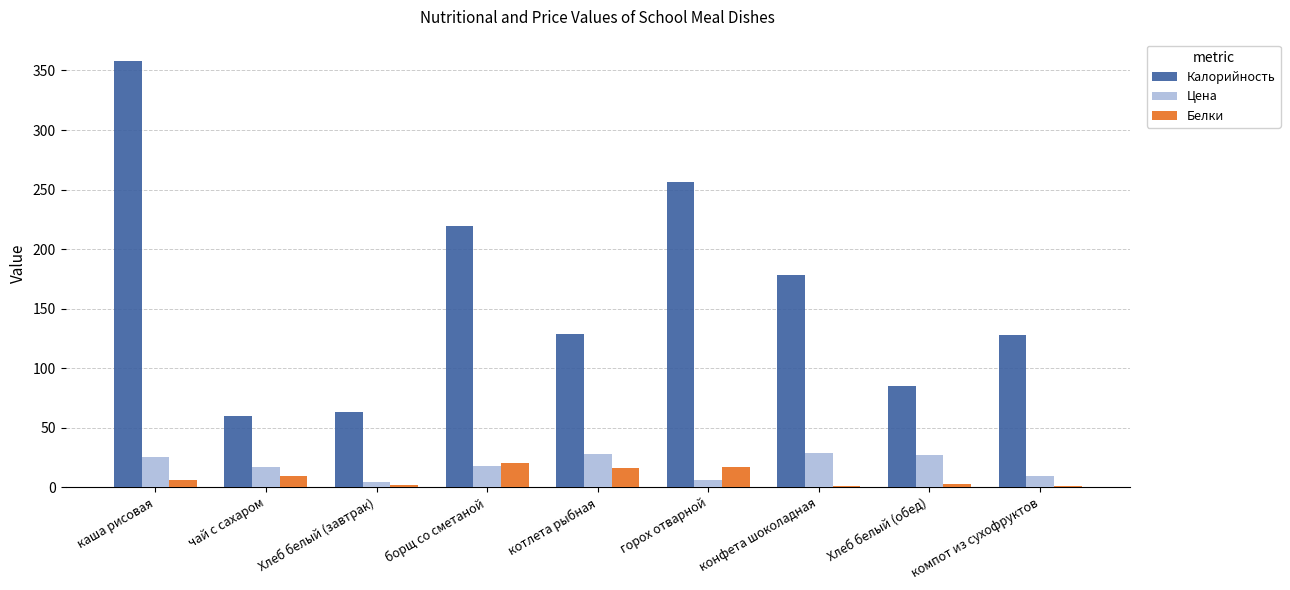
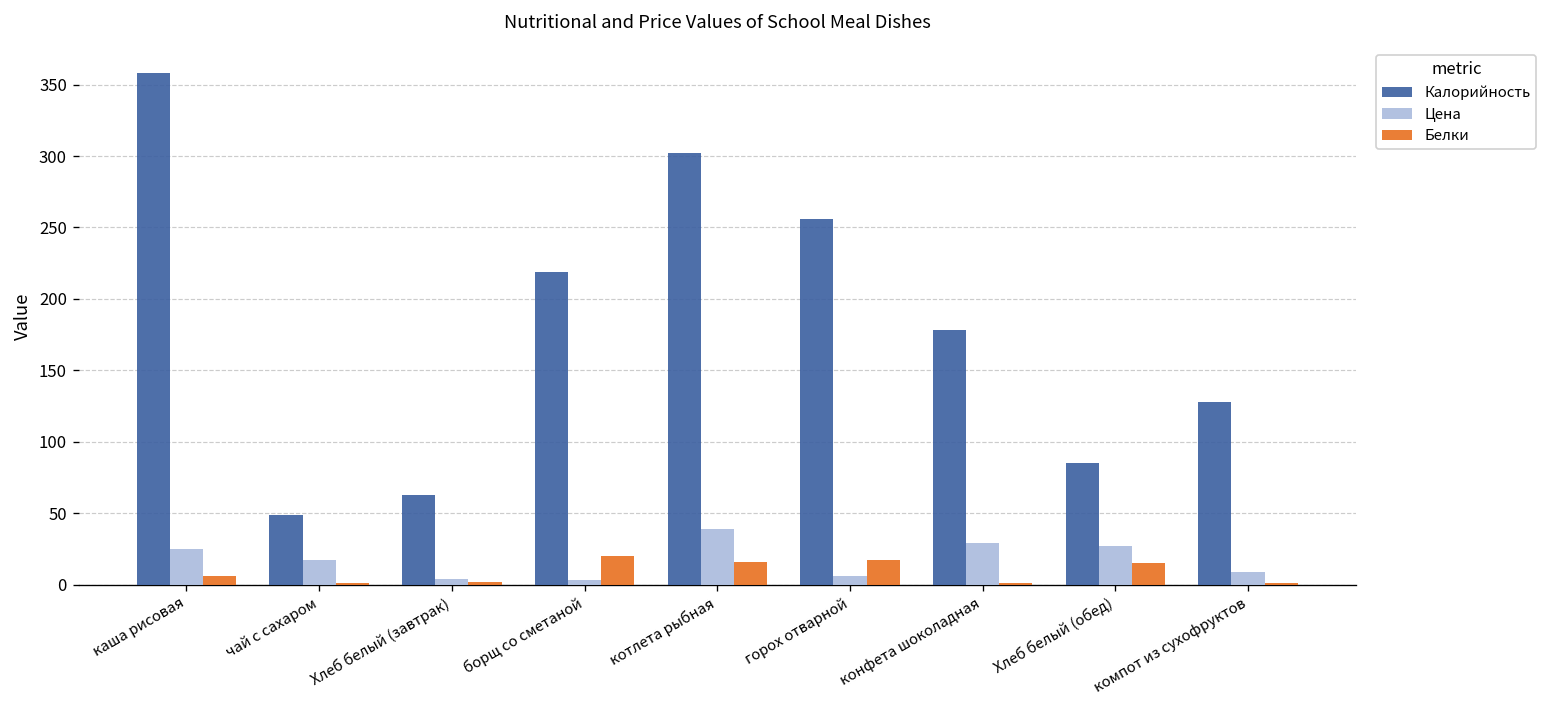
  {
    "Калорийность": {
      "каша рисовая": 358,
-     "чай с сахаром": 60,
+     "чай с сахаром": 49,
      "Хлеб белый (завтрак)": 63,
      "борщ со сметаной": 219,
-     "котлета рыбная": 129,
+     "котлета рыбная": 302,
      "горох отварной": 256,
      "конфета шоколадная": 178,
      "Хлеб белый (обед)": 85,
      "компот из сухофруктов": 128
    },
    "Цена": {
      "каша рисовая": 25,
      "чай с сахаром": 17,
      "Хлеб белый (завтрак)": 4,
-     "борщ со сметаной": 18,
-     "котлета рыбная": 28,
+     "борщ со сметаной": 3,
+     "котлета рыбная": 39,
      "горох отварной": 6,
      "конфета шоколадная": 29,
      "Хлеб белый (обед)": 27,
      "компот из сухофруктов": 9
    },
    "Белки": {
      "каша рисовая": 6,
-     "чай с сахаром": 9,
+     "чай с сахаром": 1,
      "борщ со сметаной": 20,
      "котлета рыбная": 16,
      "горох отварной": 17,
-     "Хлеб белый (обед)": 3
+     "Хлеб белый (обед)": 15
    }
  }
